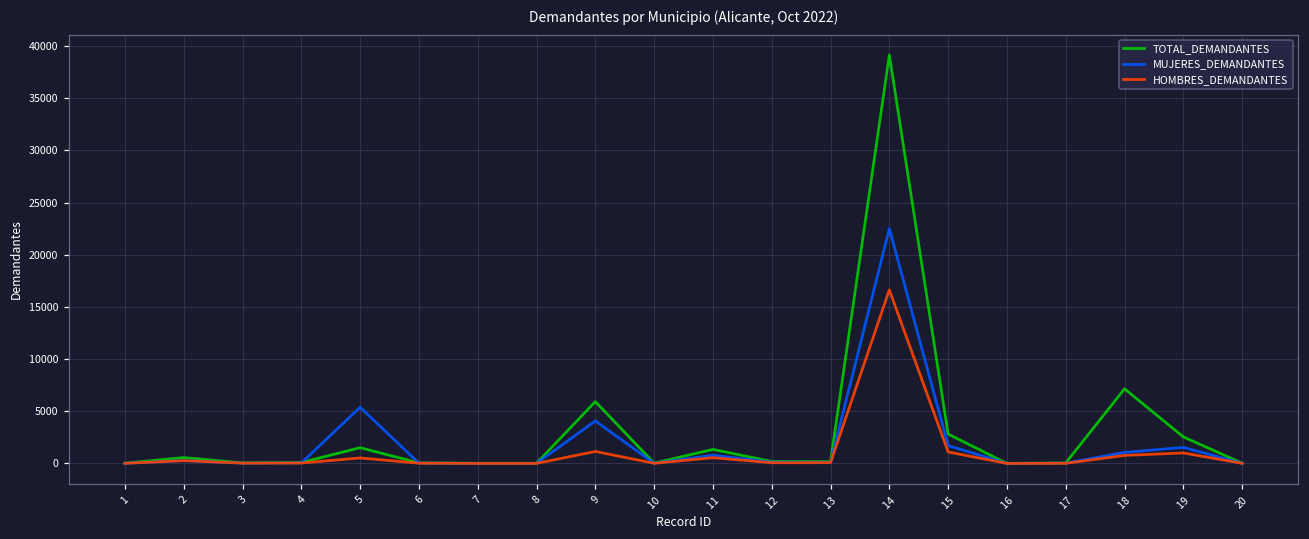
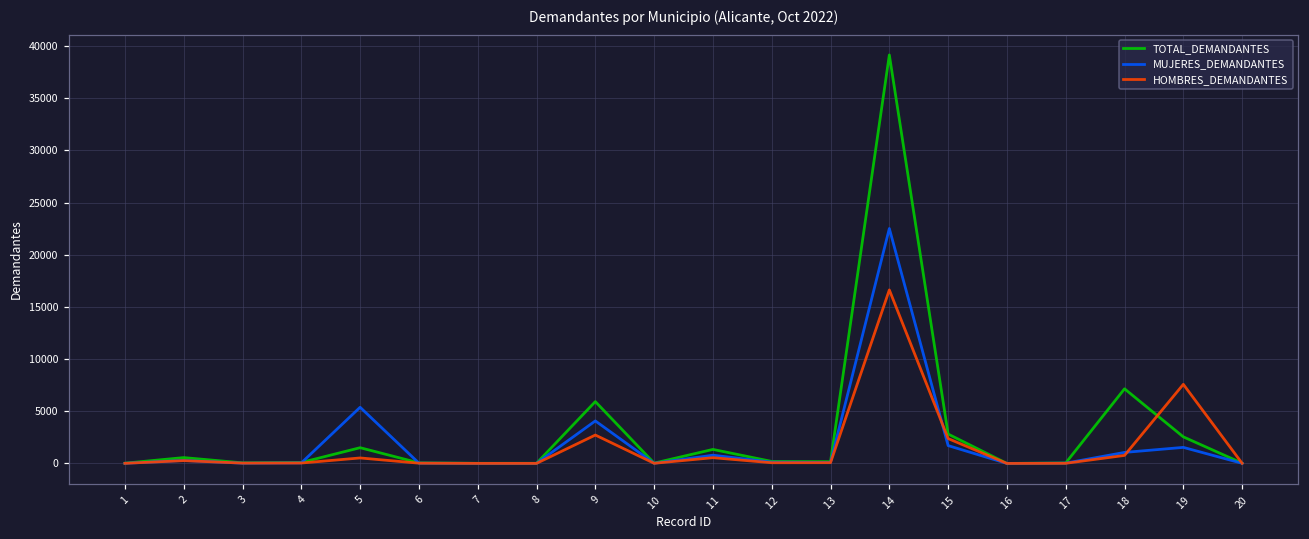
  {
    "TOTAL_DEMANDANTES": {
      "2": 1000,
      "5": 2000,
      "9": 6000,
      "11": 1000,
      "14": 39000,
      "15": 3000,
      "18": 7000,
      "19": 3000
    },
    "MUJERES_DEMANDANTES": {
      "5": 5000,
      "9": 4000,
      "14": 23000,
      "15": 2000,
      "18": 1000,
      "19": 2000
    },
    "HOMBRES_DEMANDANTES": {
      "5": 1000,
-     "9": 1000,
+     "9": 3000,
      "14": 17000,
-     "15": 1000,
+     "15": 2000,
      "18": 1000,
-     "19": 1000
+     "19": 8000
    }
  }
